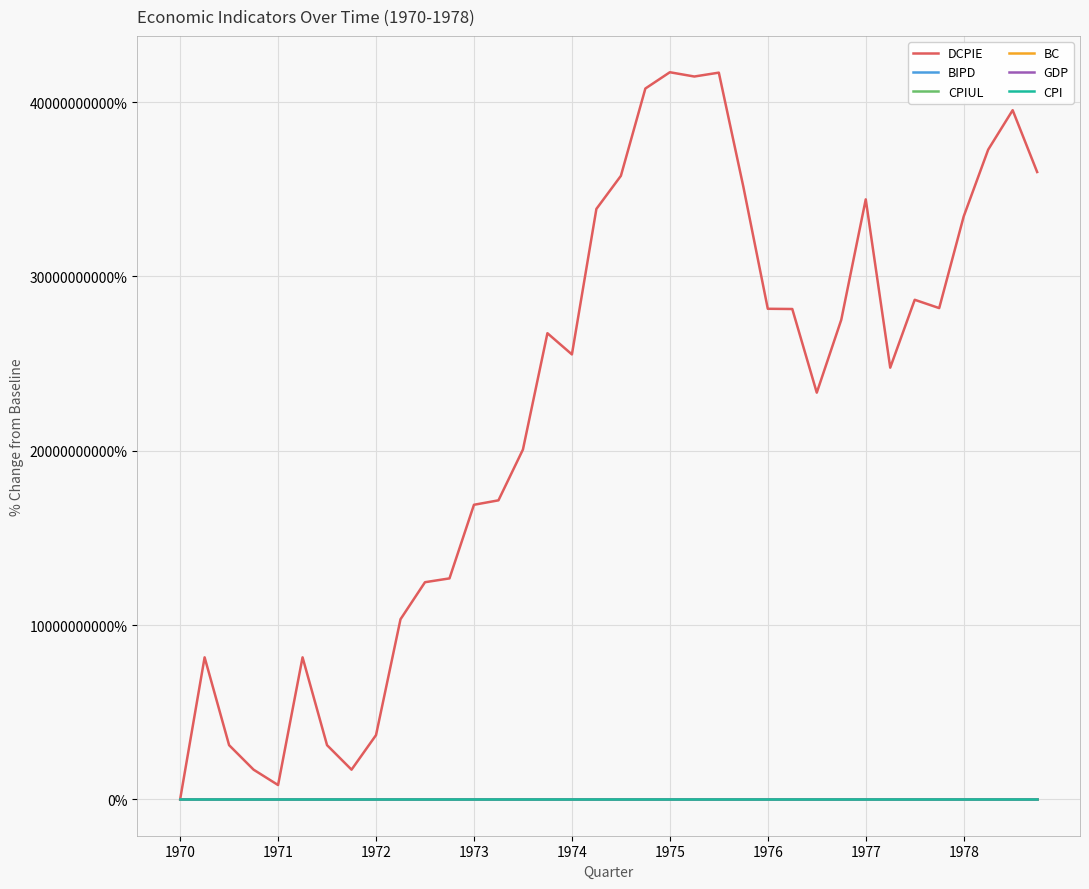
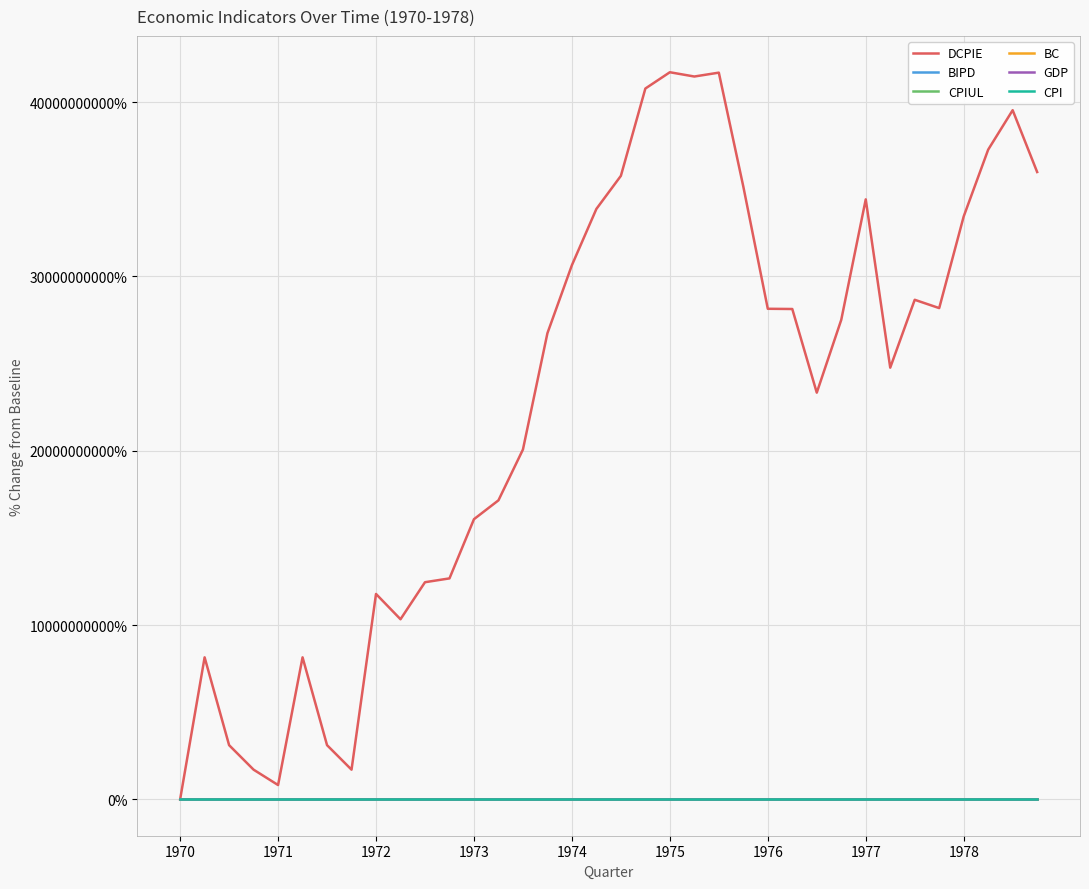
  {
    "DCPIE": {
      "1971": "800000000%",
-     "1972": "3700000000%",
-     "1973": "16900000000%",
-     "1974": "25500000000%",
+     "1972": "11800000000%",
+     "1973": "16100000000%",
+     "1974": "30600000000%",
      "1975": "41700000000%",
      "1976": "28100000000%",
      "1977": "34400000000%",
      "1978": "33400000000%"
    },
    "CPI": {
      "1971": "0%",
      "1972": "0%",
      "1973": "0%",
      "1974": "0%",
      "1975": "0%",
      "1976": "0%",
      "1977": "0%",
      "1978": "0%"
    }
  }
